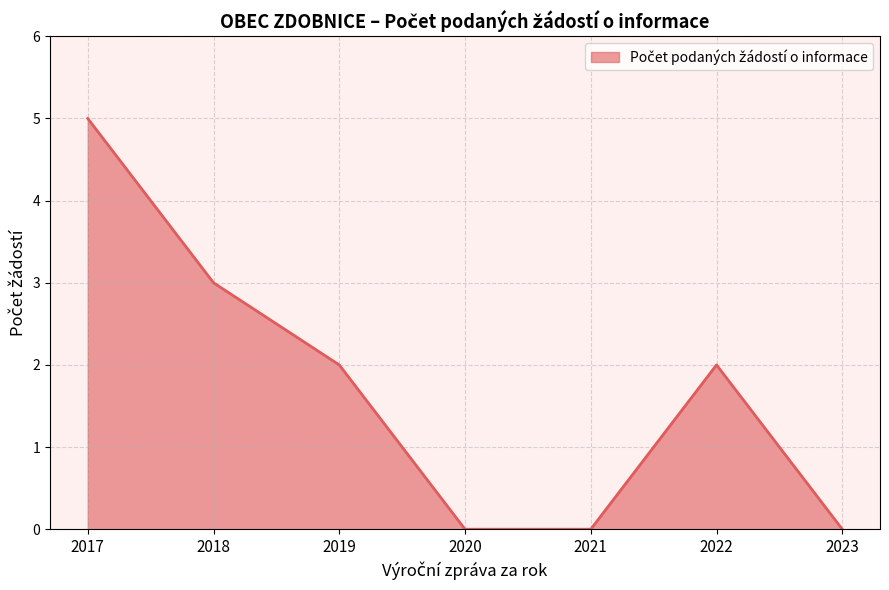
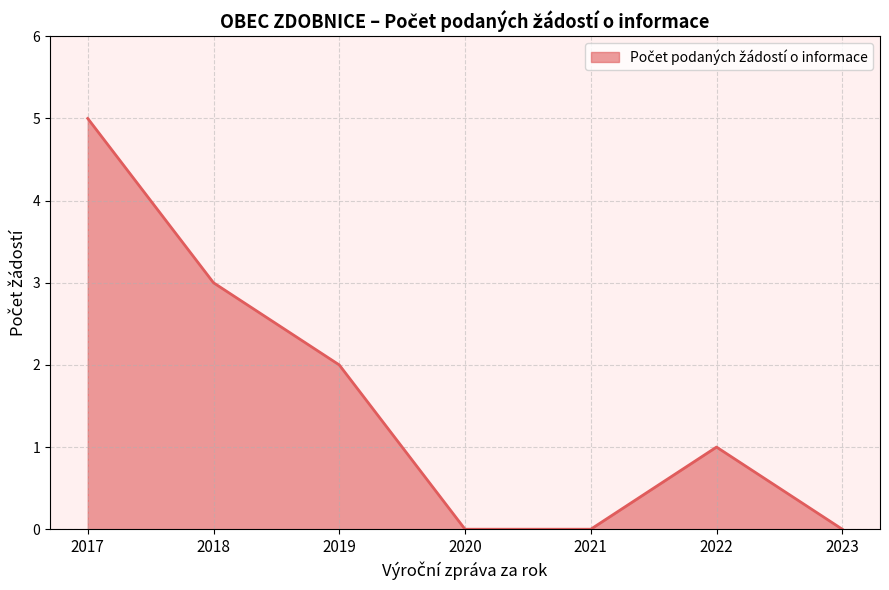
  {
    "2017": 5,
    "2018": 3,
    "2019": 2,
    "2020": 0,
    "2021": 0,
-   "2022": 2,
+   "2022": 1,
    "2023": 0
  }
